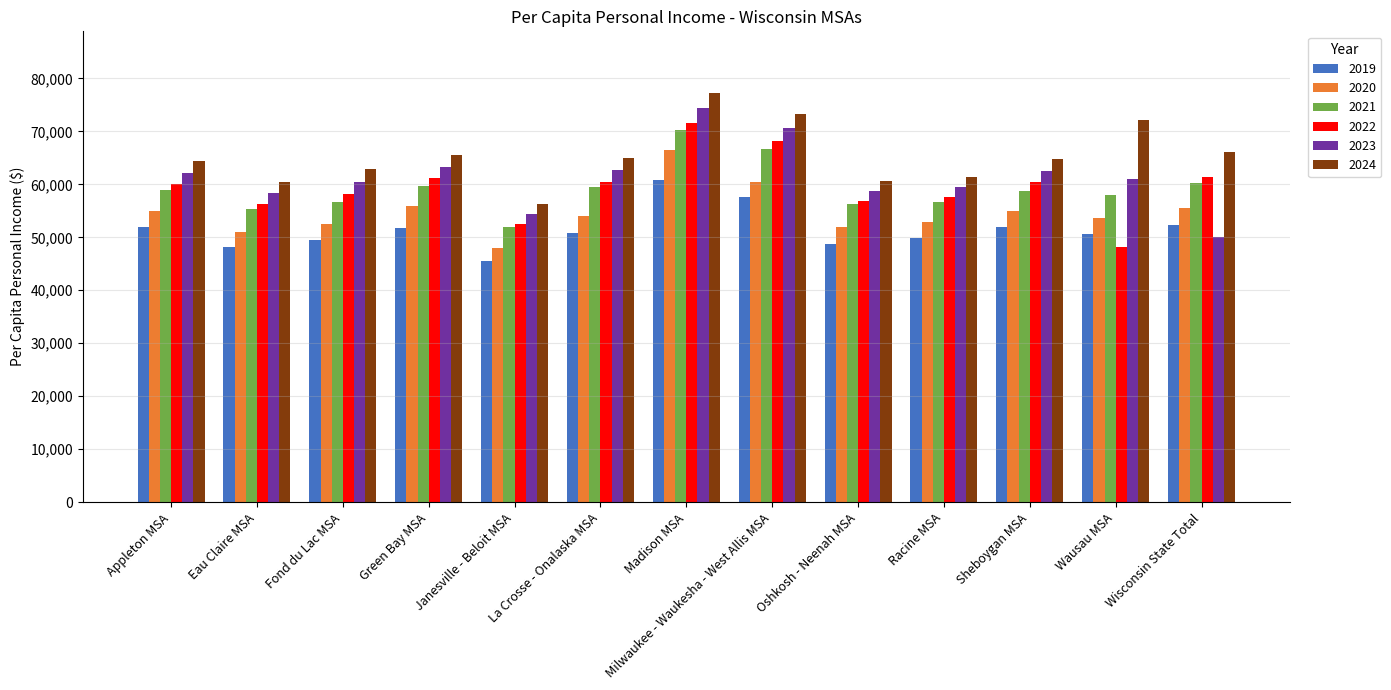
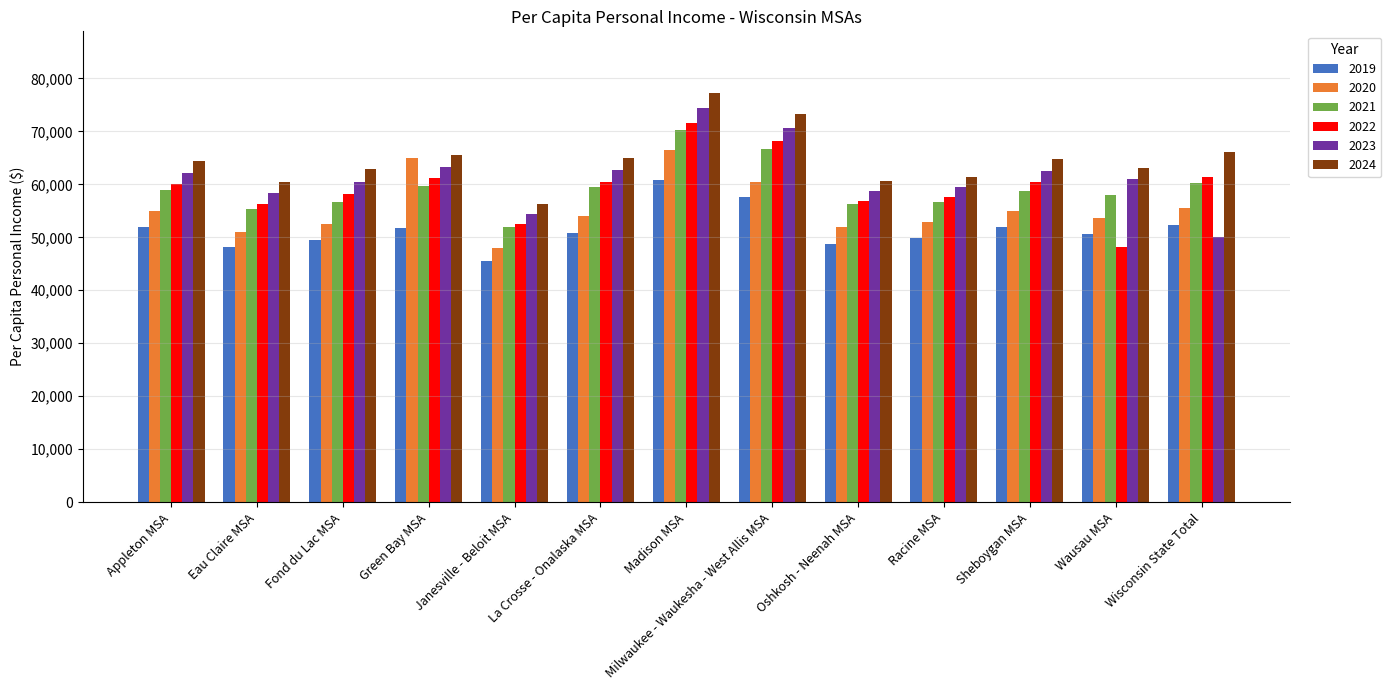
  {
    "2019": {
      "Appleton MSA": "52,000",
      "Eau Claire MSA": "48,000",
      "Fond du Lac MSA": "49,000",
      "Green Bay MSA": "52,000",
      "Janesville - Beloit MSA": "45,000",
      "La Crosse - Onalaska MSA": "51,000",
      "Madison MSA": "61,000",
      "Milwaukee - Waukesha - West Allis MSA": "58,000",
      "Oshkosh - Neenah MSA": "49,000",
      "Racine MSA": "50,000",
      "Sheboygan MSA": "52,000",
      "Wausau MSA": "51,000",
      "Wisconsin State Total": "52,000"
    },
    "2020": {
      "Appleton MSA": "55,000",
      "Eau Claire MSA": "51,000",
      "Fond du Lac MSA": "52,000",
-     "Green Bay MSA": "56,000",
+     "Green Bay MSA": "65,000",
      "Janesville - Beloit MSA": "48,000",
      "La Crosse - Onalaska MSA": "54,000",
      "Madison MSA": "67,000",
      "Milwaukee - Waukesha - West Allis MSA": "61,000",
      "Oshkosh - Neenah MSA": "52,000",
      "Racine MSA": "53,000",
      "Sheboygan MSA": "55,000",
      "Wausau MSA": "54,000",
      "Wisconsin State Total": "55,000"
    },
    "2021": {
      "Appleton MSA": "59,000",
      "Eau Claire MSA": "55,000",
      "Fond du Lac MSA": "57,000",
      "Green Bay MSA": "60,000",
      "Janesville - Beloit MSA": "52,000",
      "La Crosse - Onalaska MSA": "60,000",
      "Madison MSA": "70,000",
      "Milwaukee - Waukesha - West Allis MSA": "67,000",
      "Oshkosh - Neenah MSA": "56,000",
      "Racine MSA": "57,000",
      "Sheboygan MSA": "59,000",
      "Wausau MSA": "58,000",
      "Wisconsin State Total": "60,000"
    },
    "2022": {
      "Appleton MSA": "60,000",
      "Eau Claire MSA": "56,000",
      "Fond du Lac MSA": "58,000",
      "Green Bay MSA": "61,000",
      "Janesville - Beloit MSA": "53,000",
      "La Crosse - Onalaska MSA": "60,000",
      "Madison MSA": "72,000",
      "Milwaukee - Waukesha - West Allis MSA": "68,000",
      "Oshkosh - Neenah MSA": "57,000",
      "Racine MSA": "58,000",
      "Sheboygan MSA": "60,000",
      "Wausau MSA": "48,000",
      "Wisconsin State Total": "61,000"
    },
    "2023": {
      "Appleton MSA": "62,000",
      "Eau Claire MSA": "58,000",
      "Fond du Lac MSA": "61,000",
      "Green Bay MSA": "63,000",
      "Janesville - Beloit MSA": "54,000",
      "La Crosse - Onalaska MSA": "63,000",
      "Madison MSA": "74,000",
      "Milwaukee - Waukesha - West Allis MSA": "71,000",
      "Oshkosh - Neenah MSA": "59,000",
      "Racine MSA": "59,000",
      "Sheboygan MSA": "63,000",
      "Wausau MSA": "61,000",
      "Wisconsin State Total": "50,000"
    },
    "2024": {
      "Appleton MSA": "64,000",
      "Eau Claire MSA": "60,000",
      "Fond du Lac MSA": "63,000",
      "Green Bay MSA": "65,000",
      "Janesville - Beloit MSA": "56,000",
      "La Crosse - Onalaska MSA": "65,000",
      "Madison MSA": "77,000",
      "Milwaukee - Waukesha - West Allis MSA": "73,000",
      "Oshkosh - Neenah MSA": "61,000",
      "Racine MSA": "61,000",
      "Sheboygan MSA": "65,000",
-     "Wausau MSA": "72,000",
+     "Wausau MSA": "63,000",
      "Wisconsin State Total": "66,000"
    }
  }
